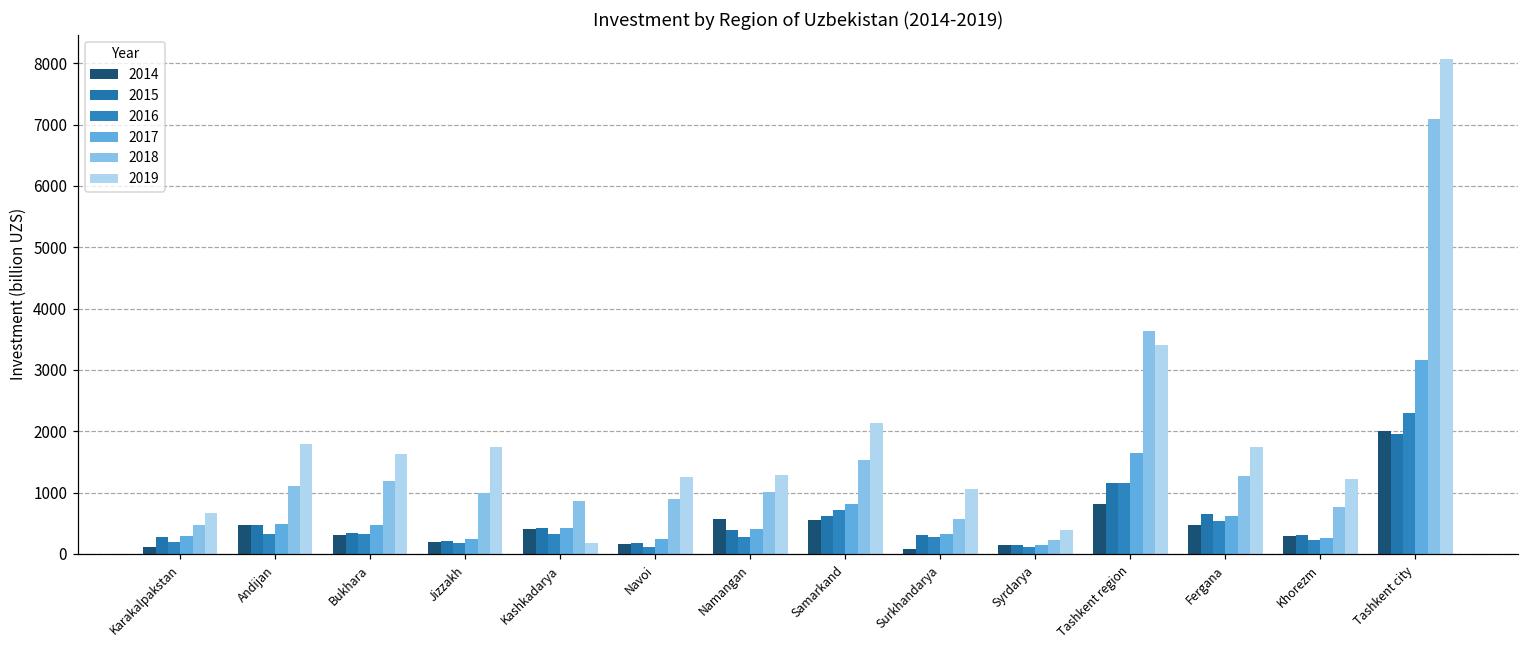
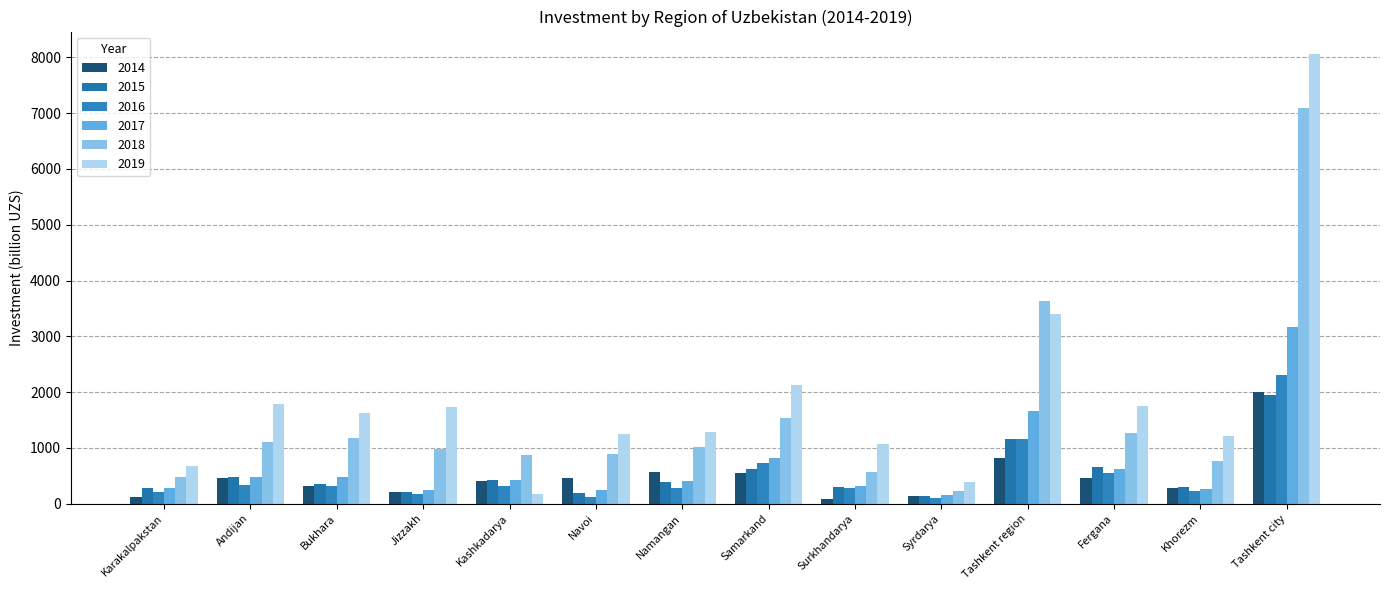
  {
    "2014": {
      "Karakalpakstan": 100,
      "Andijan": 500,
      "Bukhara": 300,
      "Jizzakh": 200,
      "Kashkadarya": 400,
-     "Navoi": 200,
+     "Navoi": 500,
      "Namangan": 600,
      "Samarkand": 600,
      "Surkhandarya": 100,
      "Syrdarya": 100,
      "Tashkent region": 800,
      "Fergana": 500,
      "Khorezm": 300,
      "Tashkent city": 2000
    }
  }
